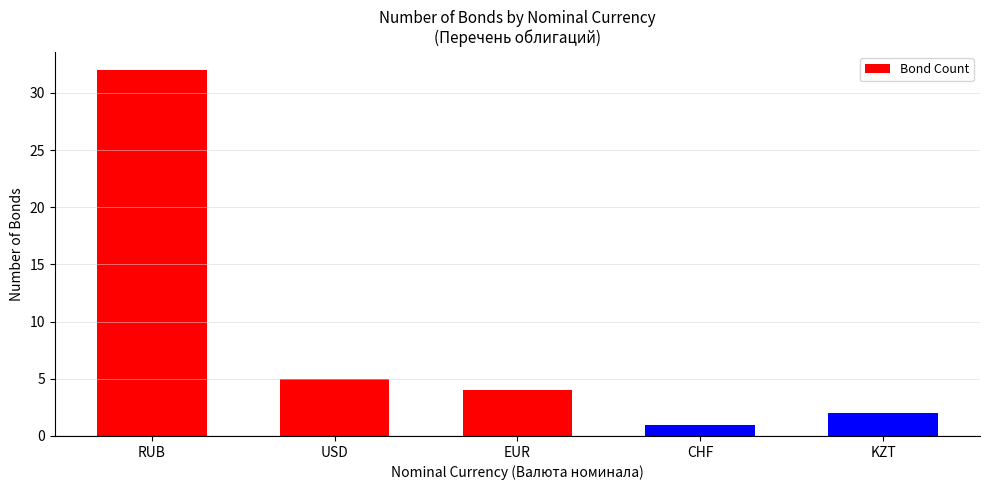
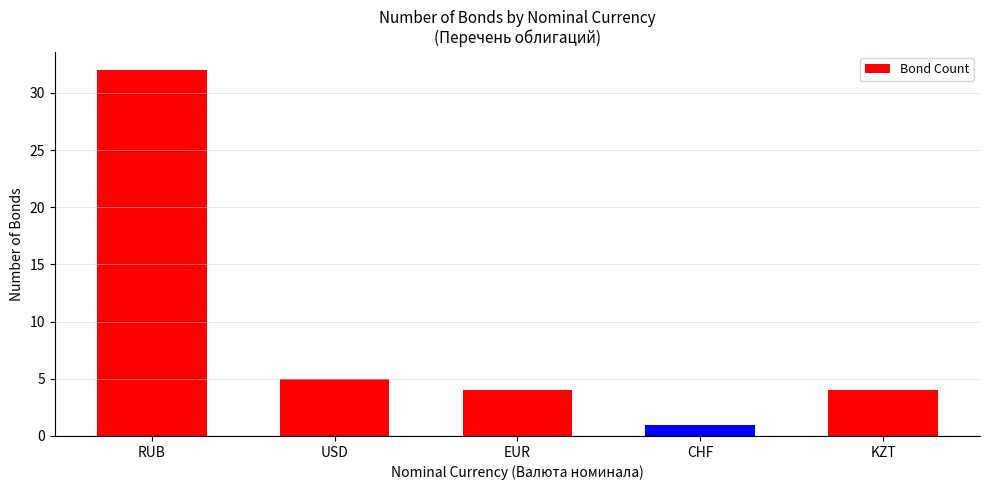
  {
    "RUB": 32,
    "USD": 5,
    "EUR": 4,
    "CHF": 1,
-   "KZT": 2
+   "KZT": 4
  }
